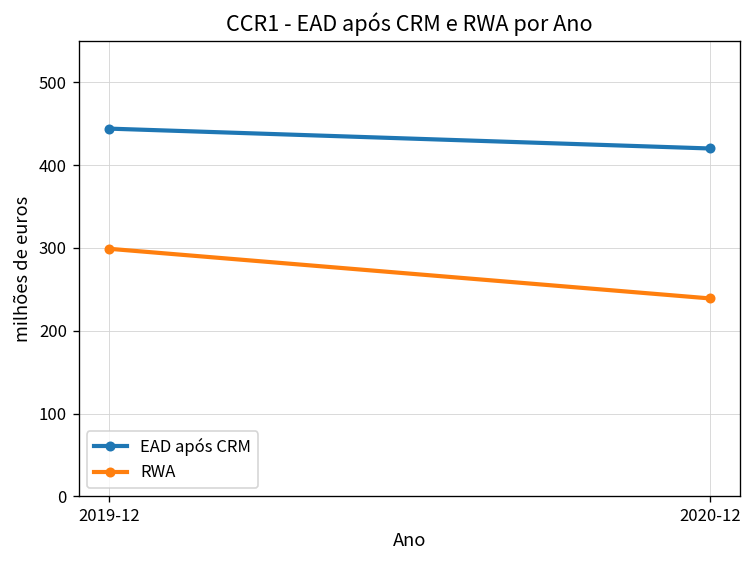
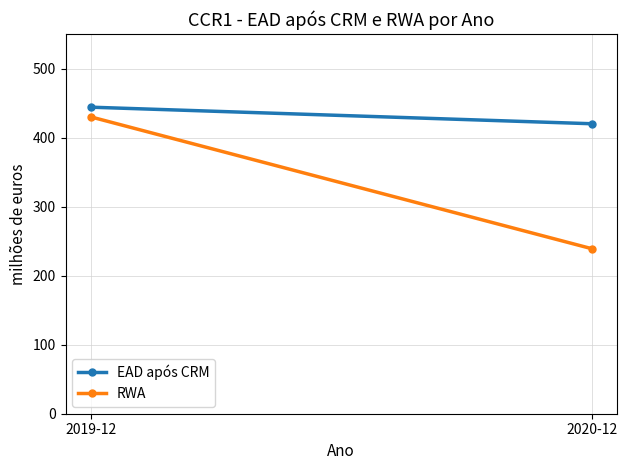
  {
    "EAD após CRM": {
      "2019-12": 440,
      "2020-12": 420
    },
    "RWA": {
-     "2019-12": 300,
+     "2019-12": 430,
      "2020-12": 240
    }
  }
